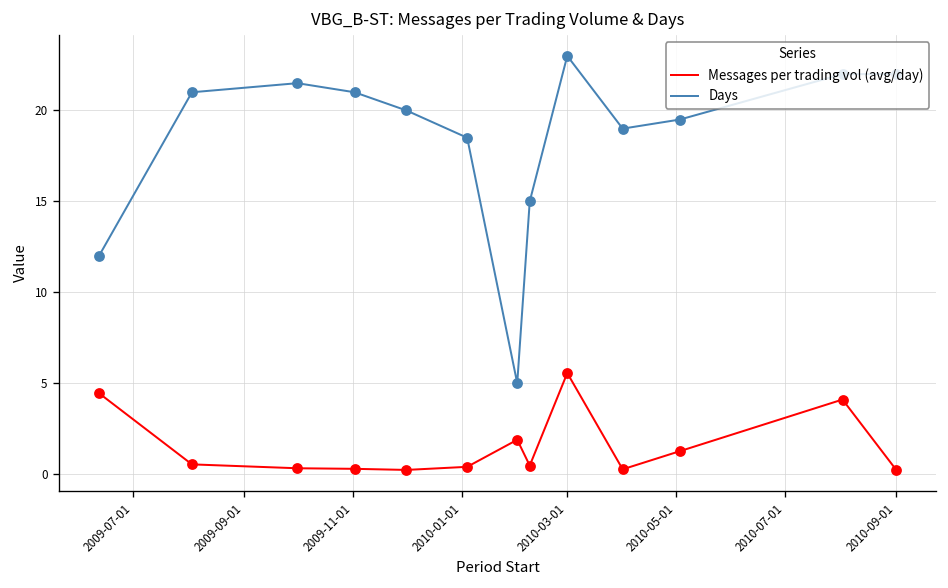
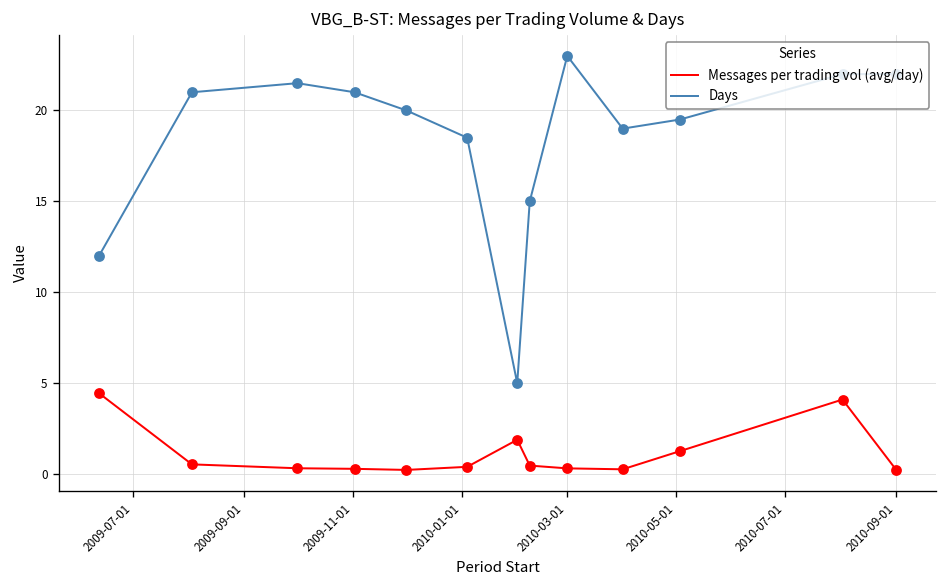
  {
    "Messages per trading vol (avg/day)": {
-     "2010-03-01": 5.6,
+     "2010-03-01": 0.3,
      "2010-09-01": 0.2
    },
    "Days": {
      "2010-03-01": 23.0
    }
  }
